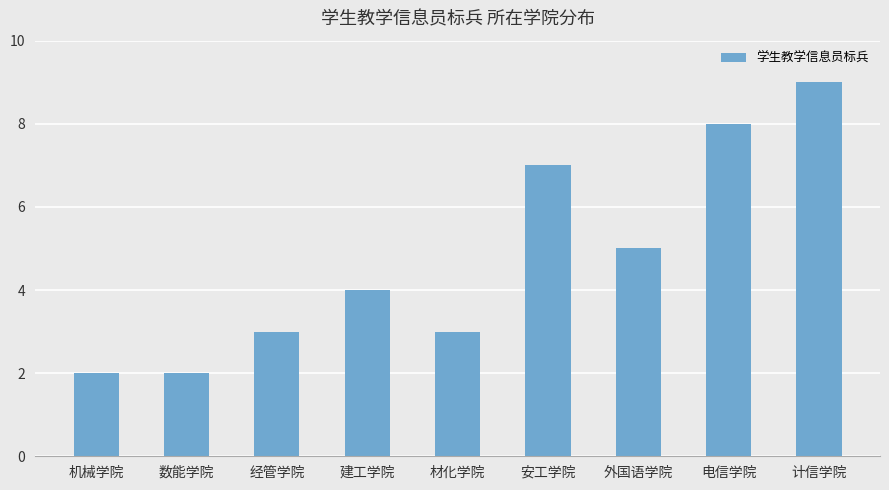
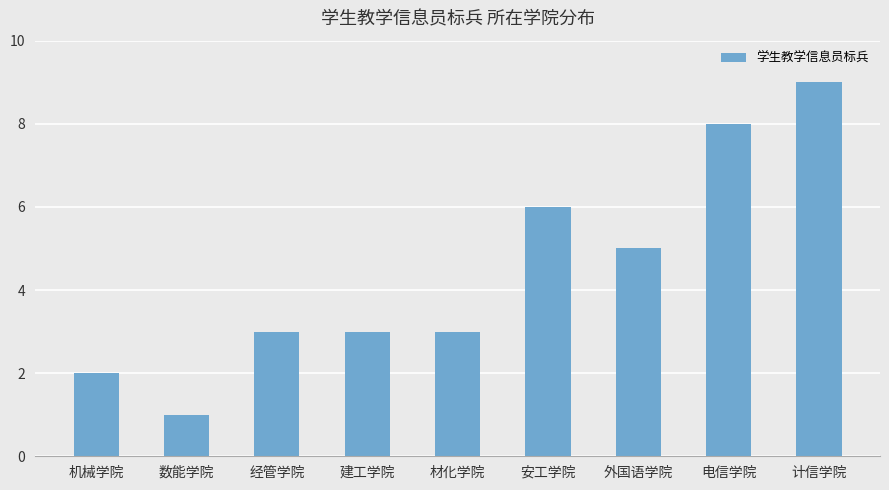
  {
    "机械学院": 2,
-   "数能学院": 2,
+   "数能学院": 1,
    "经管学院": 3,
-   "建工学院": 4,
+   "建工学院": 3,
    "材化学院": 3,
-   "安工学院": 7,
+   "安工学院": 6,
    "外国语学院": 5,
    "电信学院": 8,
    "计信学院": 9
  }
